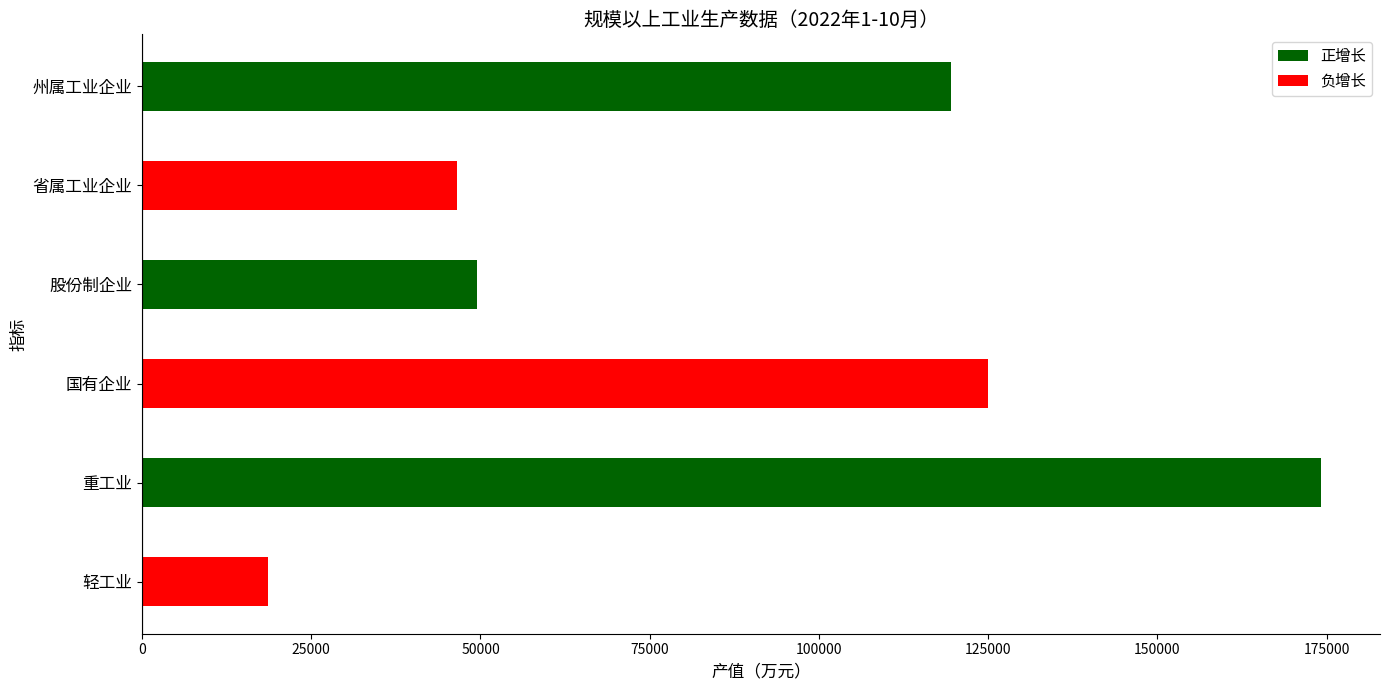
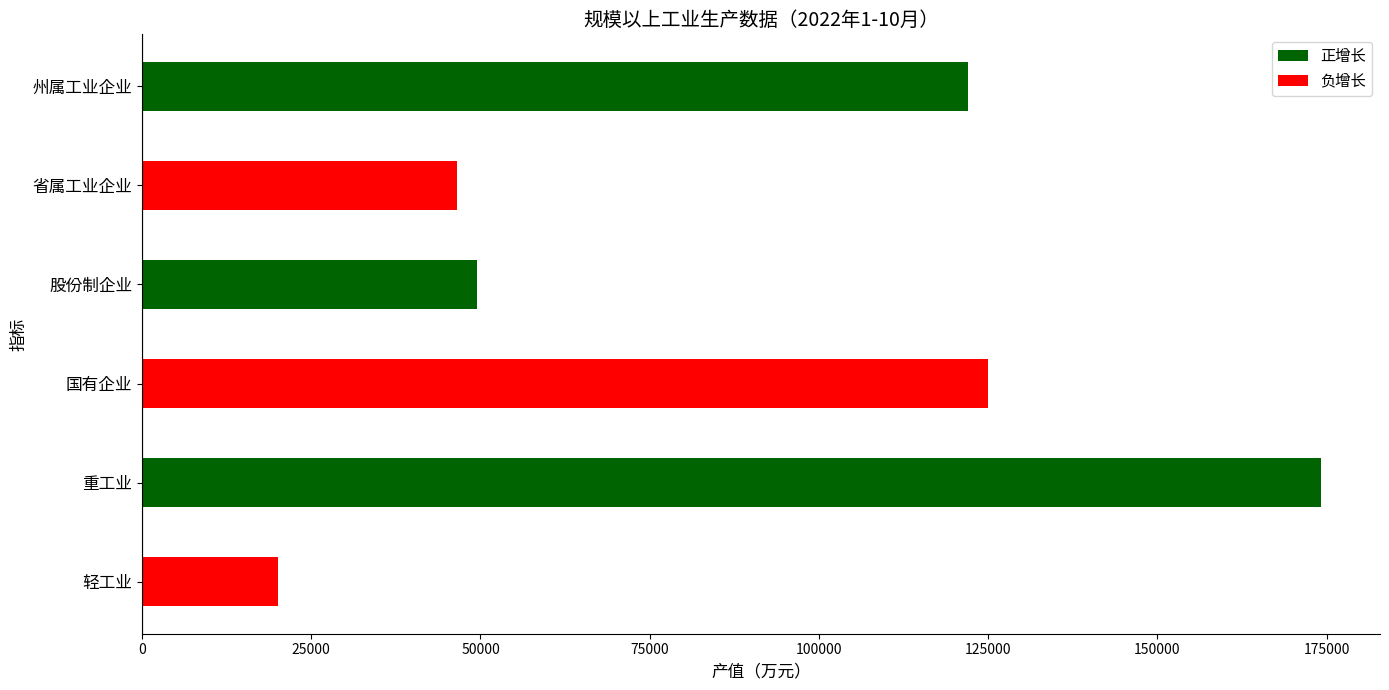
  {
-   "州属工业企业": 120000,
+   "州属工业企业": 122000,
    "省属工业企业": 46000,
    "股份制企业": 49000,
    "国有企业": 125000,
    "重工业": 174000,
-   "轻工业": 19000
+   "轻工业": 20000
  }
